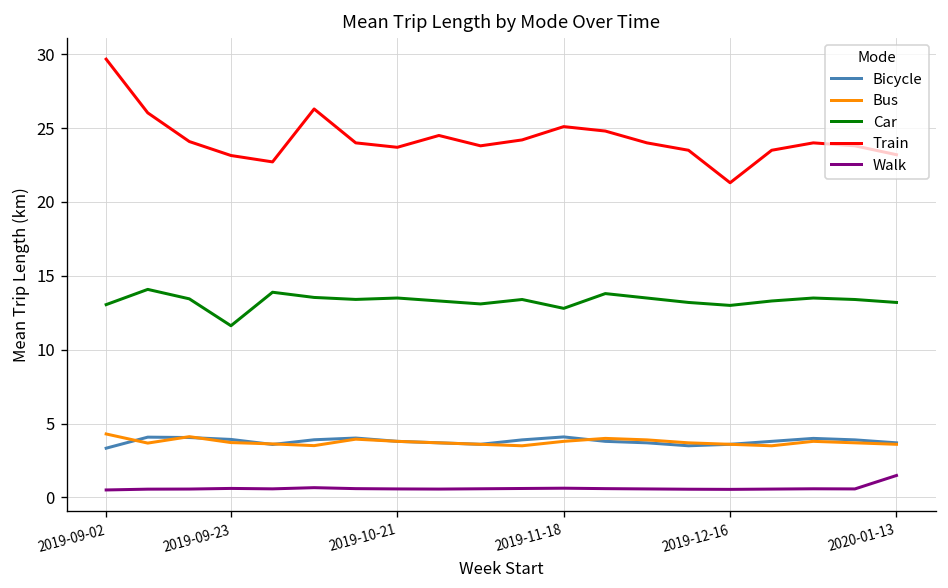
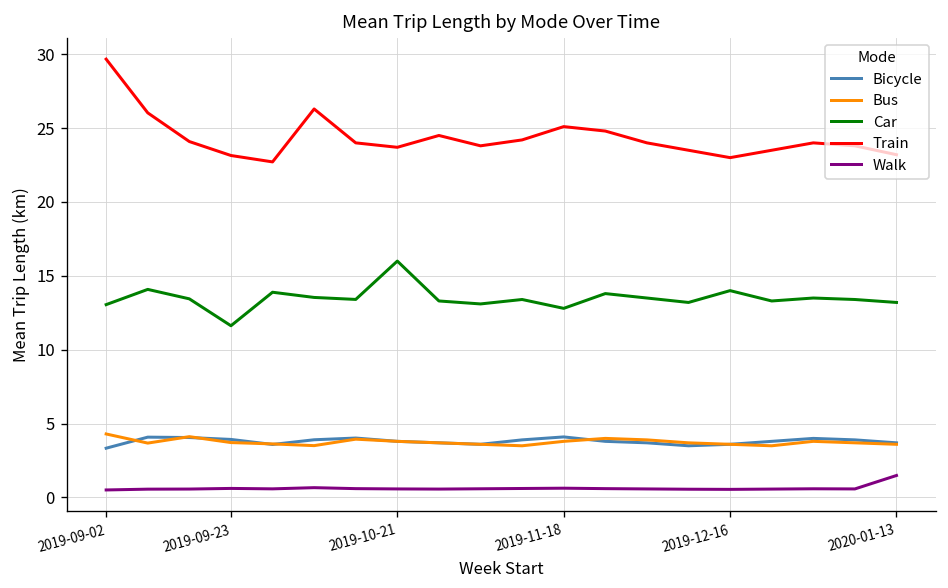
  {
    "Bicycle": {
      "2019-09-02": 3.3,
      "2019-09-23": 3.9,
      "2019-11-18": 4.1
    },
    "Bus": {
      "2019-09-02": 4.3,
      "2019-09-23": 3.7,
      "2019-11-18": 3.8
    },
    "Car": {
      "2019-09-02": 13.1,
      "2019-09-23": 11.6,
-     "2019-10-21": 13.5,
+     "2019-10-21": 16.0,
      "2019-11-18": 12.8,
-     "2019-12-16": 13,
+     "2019-12-16": 14,
      "2020-01-13": 13.2
    },
    "Train": {
      "2019-09-02": 29.7,
      "2019-09-23": 23.1,
      "2019-10-21": 23.7,
      "2019-11-18": 25.1,
-     "2019-12-16": 21.3
+     "2019-12-16": 23.0
    },
    "Walk": {
      "2019-09-02": 0.5,
      "2019-09-23": 0.6,
      "2019-10-21": 0.6,
      "2019-11-18": 0.6,
      "2019-12-16": 0.6,
      "2020-01-13": 1.5
    }
  }
